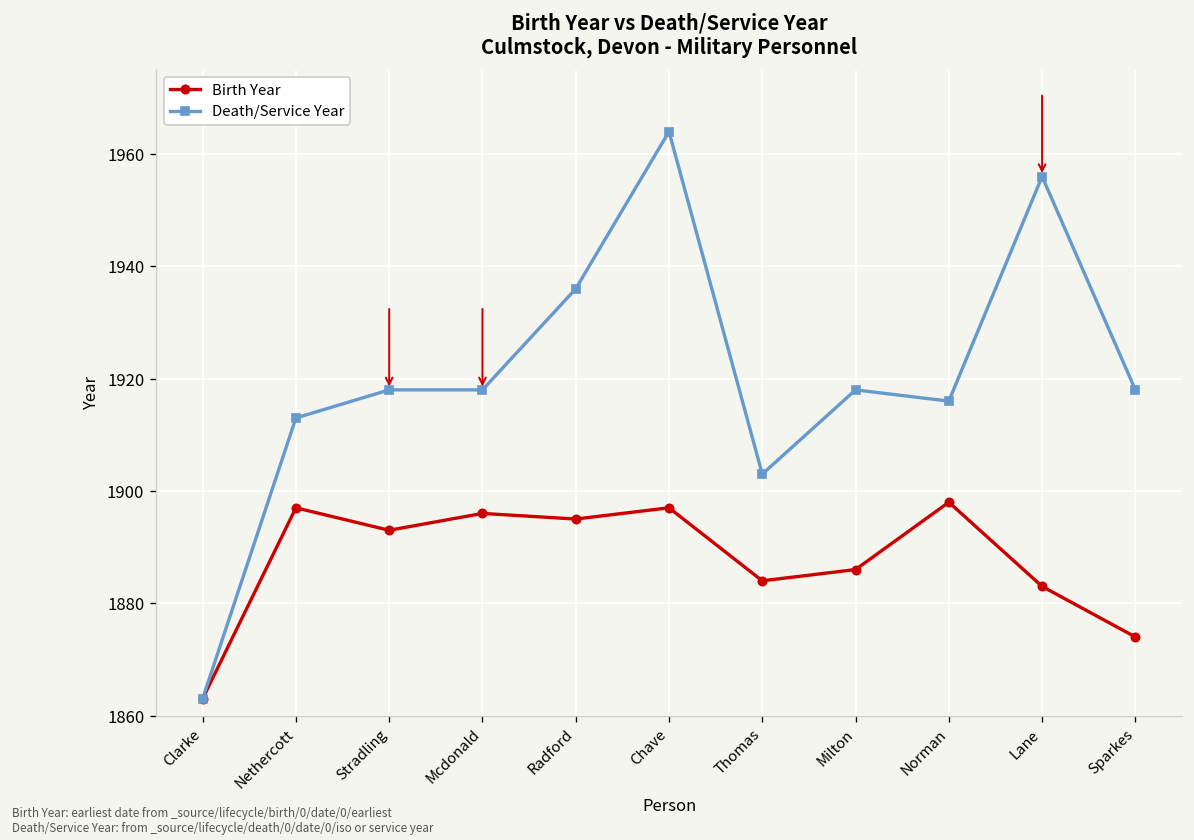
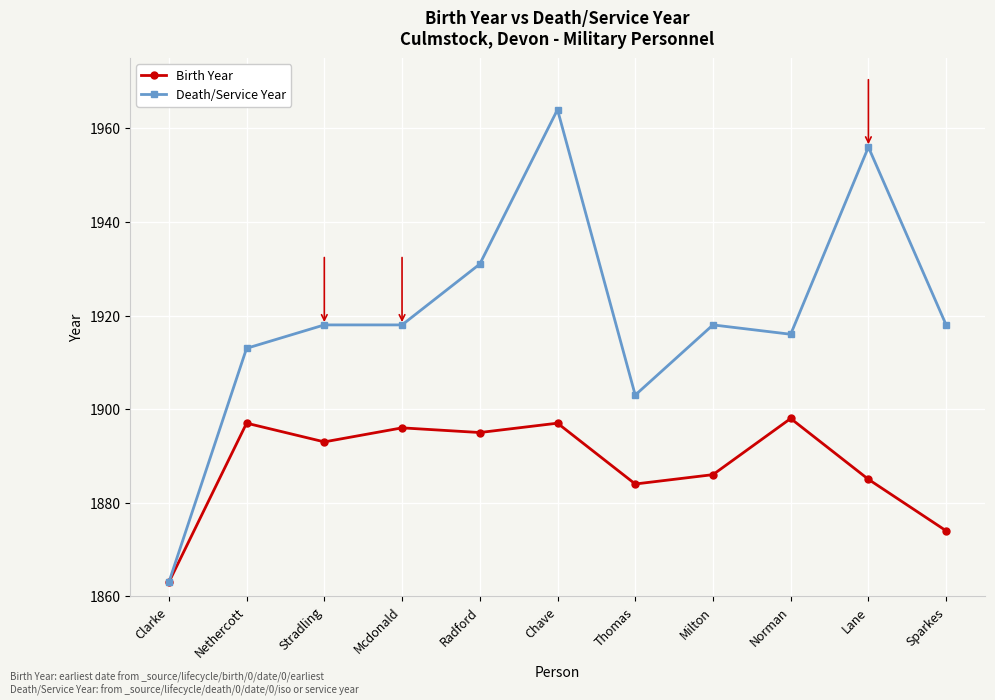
  {
    "Birth Year": {
      "Nethercott": 1897,
      "Stradling": 1893,
      "Mcdonald": 1896,
      "Radford": 1895,
      "Chave": 1897,
      "Thomas": 1884,
      "Milton": 1886,
      "Norman": 1898,
-     "Lane": 1883,
+     "Lane": 1885,
      "Sparkes": 1874
    },
    "Death/Service Year": {
      "Nethercott": 1913,
      "Stradling": 1918,
      "Mcdonald": 1918,
-     "Radford": 1936,
+     "Radford": 1931,
      "Chave": 1964,
      "Thomas": 1903,
      "Milton": 1918,
      "Norman": 1916,
      "Lane": 1956,
      "Sparkes": 1918
    }
  }
